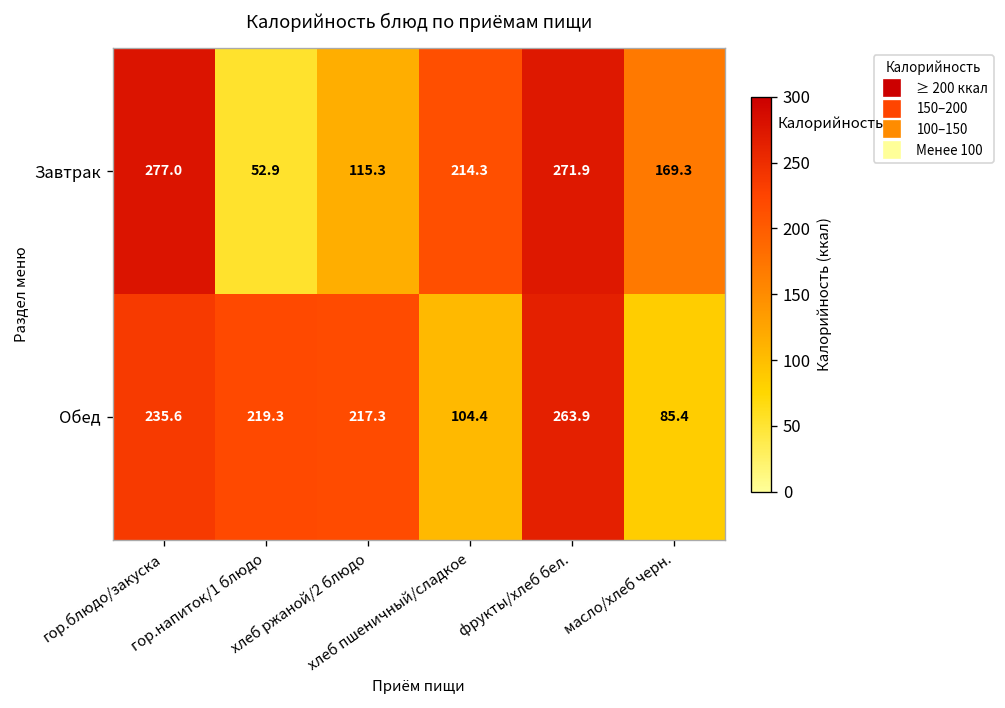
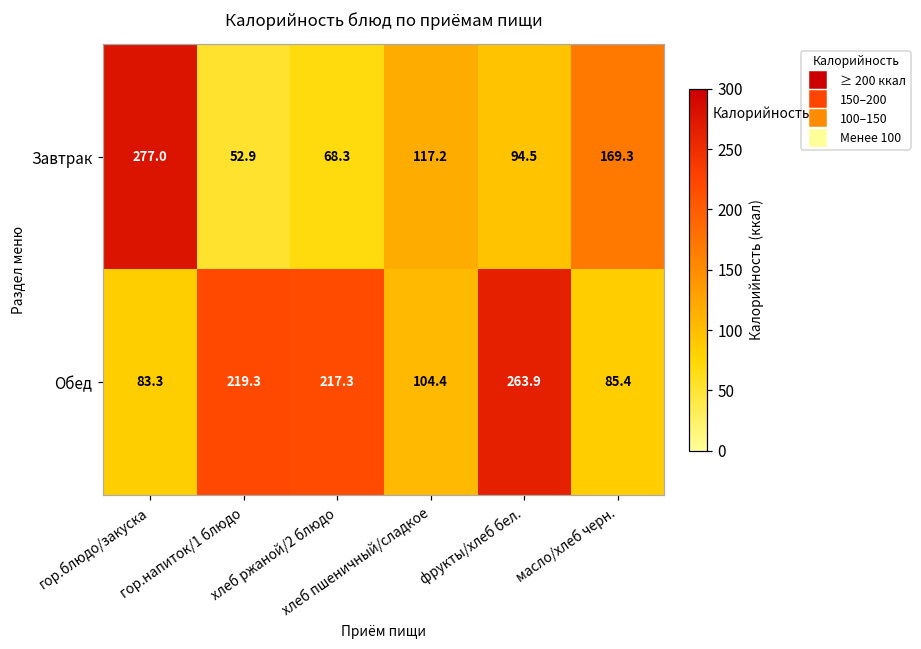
  {
    "Завтрак": {
      "гор.блюдо/закуска": 277.0,
      "гор.напиток/1 блюдо": 52.9,
-     "хлеб ржаной/2 блюдо": 115.3,
-     "хлеб пшеничный/сладкое": 214.3,
-     "фрукты/хлеб бел.": 271.9,
+     "хлеб ржаной/2 блюдо": 68.3,
+     "хлеб пшеничный/сладкое": 117.2,
+     "фрукты/хлеб бел.": 94.5,
      "масло/хлеб черн.": 169.3
    },
    "Обед": {
-     "гор.блюдо/закуска": 235.6,
+     "гор.блюдо/закуска": 83.3,
      "гор.напиток/1 блюдо": 219.3,
      "хлеб ржаной/2 блюдо": 217.3,
      "хлеб пшеничный/сладкое": 104.4,
      "фрукты/хлеб бел.": 263.9,
      "масло/хлеб черн.": 85.4
    }
  }
